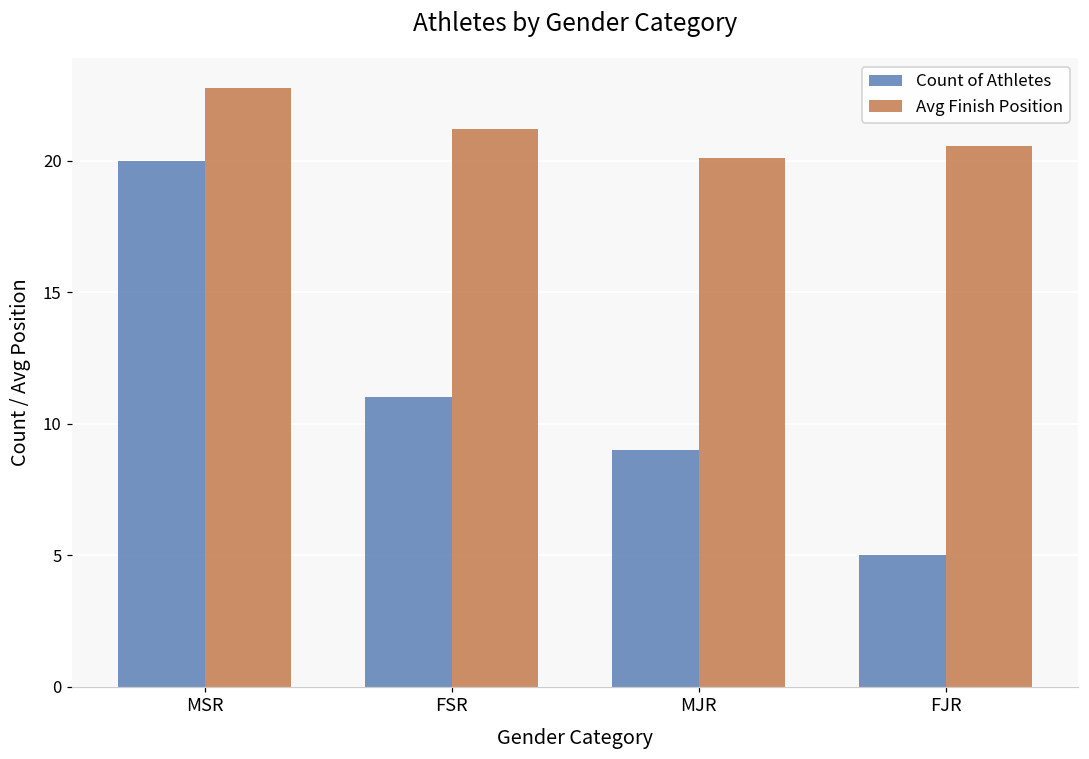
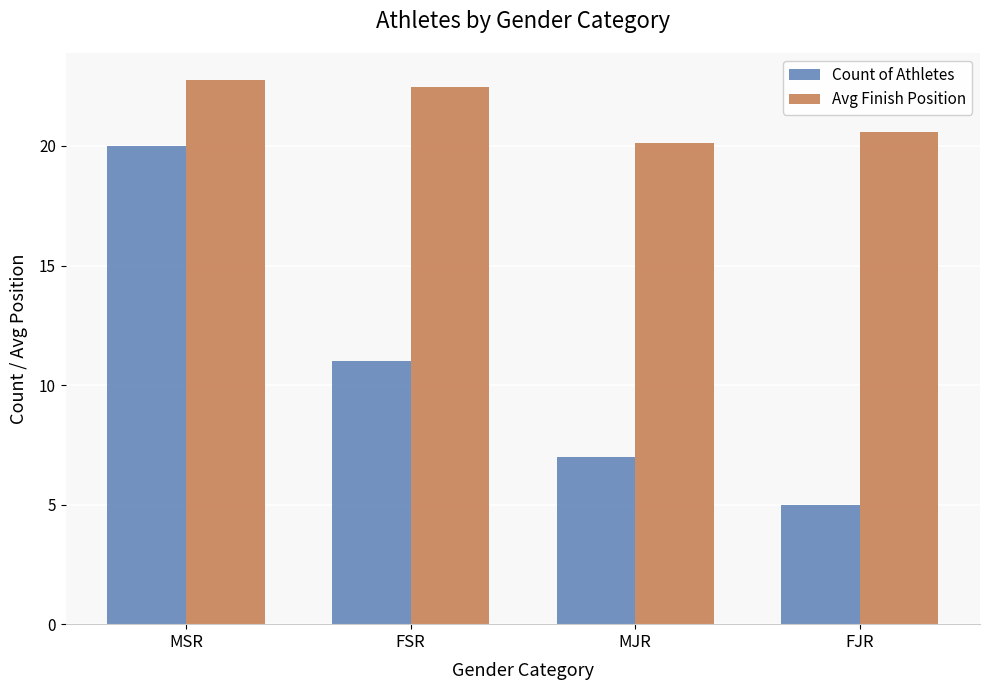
  {
    "Count of Athletes": {
      "MSR": 20,
      "FSR": 11,
-     "MJR": 9,
+     "MJR": 7,
      "FJR": 5
    },
    "Avg Finish Position": {
      "MSR": 22.8,
-     "FSR": 21.2,
+     "FSR": 22.5,
      "MJR": 20.1,
      "FJR": 20.6
    }
  }
